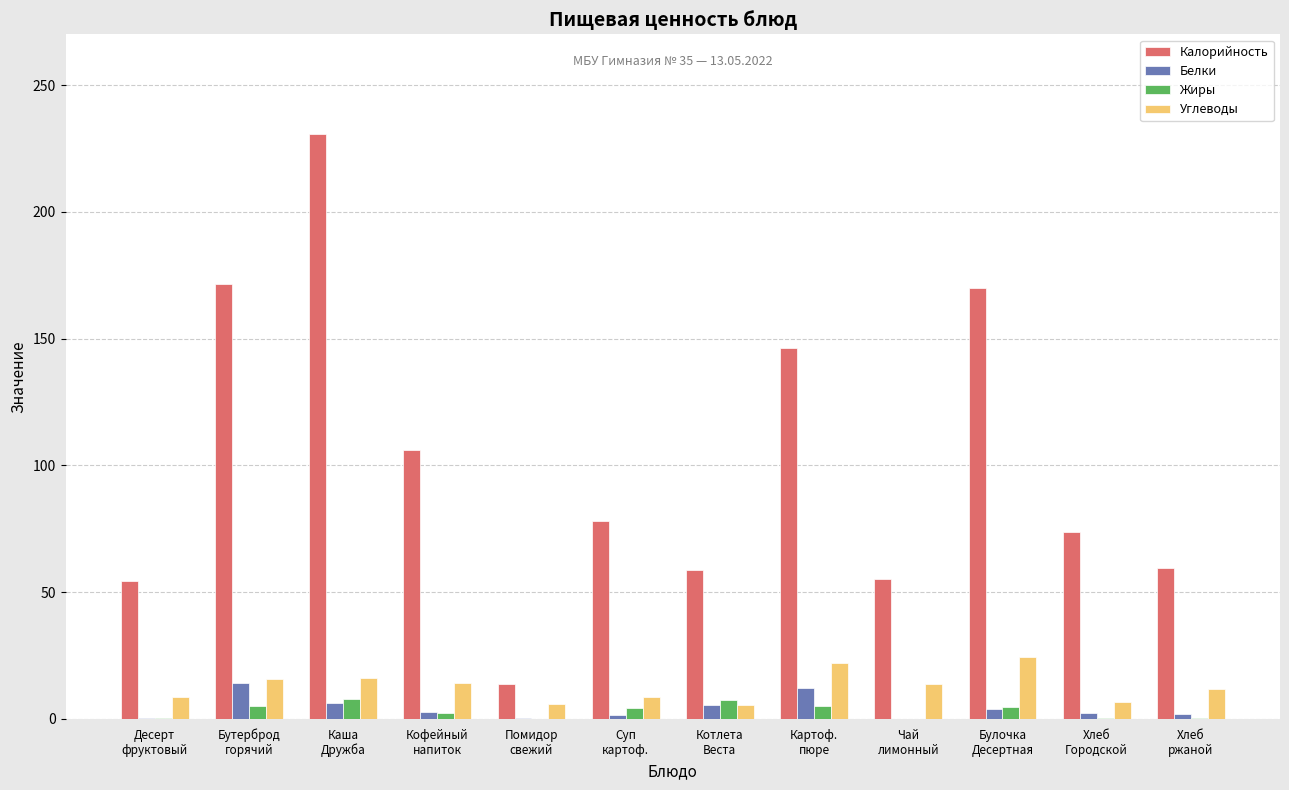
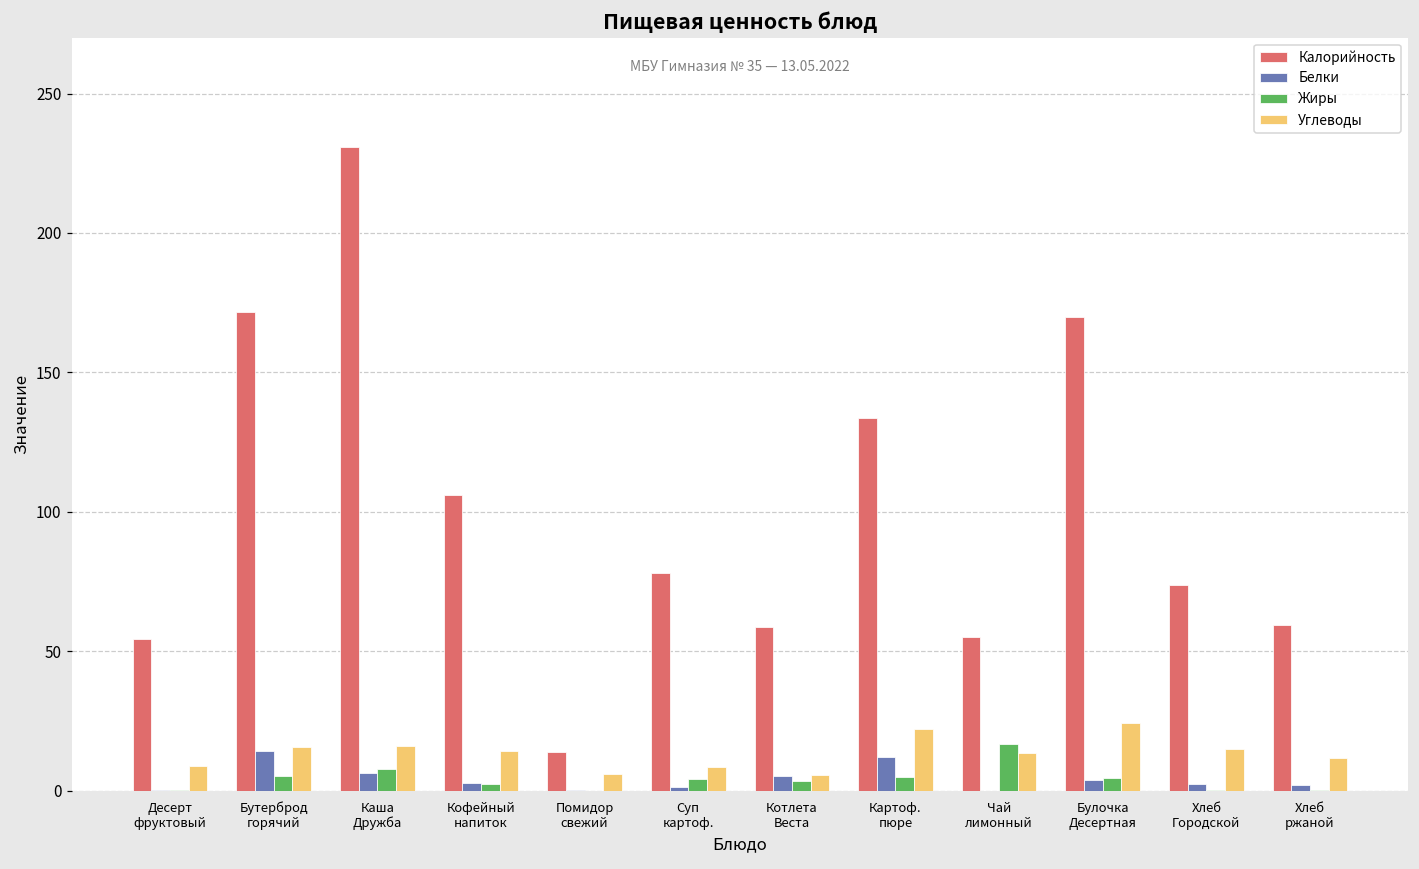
  {
    "Калорийность": {
      "Десерт фруктовый": 54,
      "Бутерброд горячий": 172,
      "Каша Дружба": 231,
      "Кофейный напиток": 106,
      "Помидор свежий": 14,
      "Суп картоф.": 78,
      "Котлета Веста": 59,
-     "Картоф. пюре": 146,
+     "Картоф. пюре": 134,
      "Чай лимонный": 55,
      "Булочка Десертная": 170,
      "Хлеб Городской": 74,
      "Хлеб ржаной": 59
    },
    "Белки": {
      "Бутерброд горячий": 14,
      "Каша Дружба": 6,
      "Кофейный напиток": 3,
      "Суп картоф.": 2,
      "Котлета Веста": 5,
      "Картоф. пюре": 12,
      "Булочка Десертная": 4,
      "Хлеб Городской": 2,
      "Хлеб ржаной": 2
    },
    "Жиры": {
      "Бутерброд горячий": 5,
      "Каша Дружба": 8,
      "Кофейный напиток": 2,
      "Суп картоф.": 4,
-     "Котлета Веста": 7,
+     "Котлета Веста": 4,
      "Картоф. пюре": 5,
-     "Чай лимонный": 0,
+     "Чай лимонный": 17,
      "Булочка Десертная": 5
    },
    "Углеводы": {
      "Десерт фруктовый": 9,
      "Бутерброд горячий": 16,
      "Каша Дружба": 16,
      "Кофейный напиток": 14,
      "Помидор свежий": 6,
      "Суп картоф.": 9,
      "Котлета Веста": 5,
      "Картоф. пюре": 22,
      "Чай лимонный": 14,
      "Булочка Десертная": 24,
-     "Хлеб Городской": 7,
+     "Хлеб Городской": 15,
      "Хлеб ржаной": 12
    }
  }
